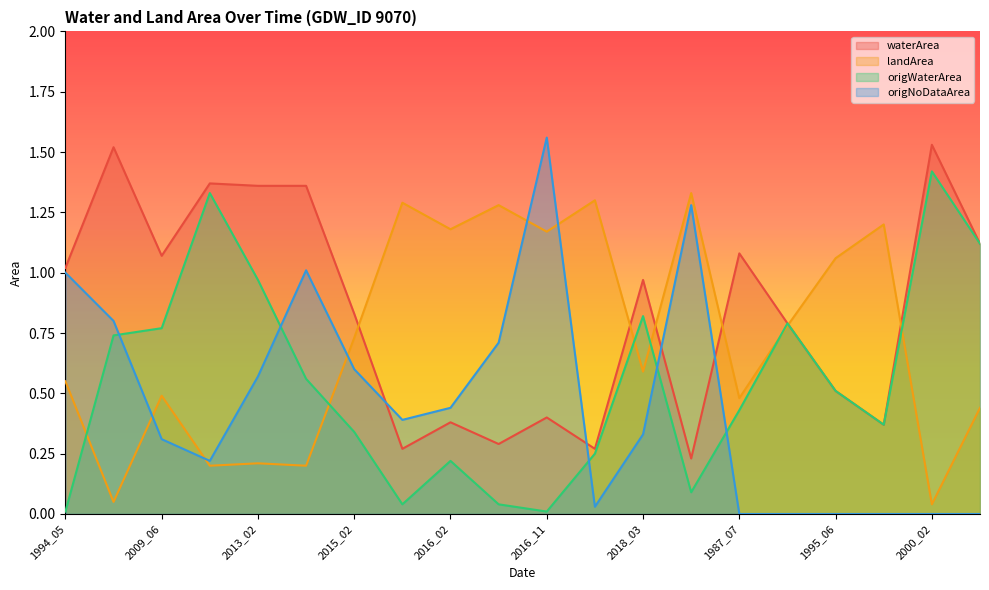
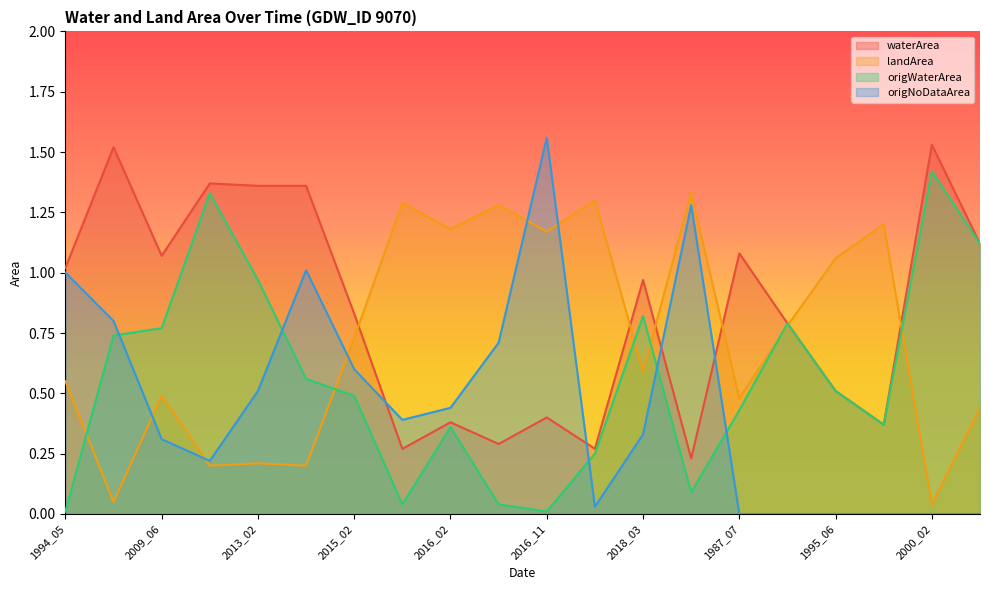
  {
    "origWaterArea": {
      "1994_05": 0.01,
      "2009_06": 0.77,
      "2013_02": 0.97,
-     "2015_02": 0.34,
-     "2016_02": 0.22,
+     "2015_02": 0.49,
+     "2016_02": 0.36,
      "2016_11": 0.01,
      "2018_03": 0.82,
      "1987_07": 0.43,
      "2000_02": 1.42
    },
    "origNoDataArea": {
      "1994_05": 1.00,
      "2009_06": 0.31,
-     "2013_02": 0.57,
+     "2013_02": 0.51,
      "2015_02": 0.60,
      "2016_02": 0.44,
      "2016_11": 1.56,
      "2018_03": 0.33,
      "1987_07": 0.00,
      "1995_06": 0.00,
      "2000_02": 0.00
    }
  }
